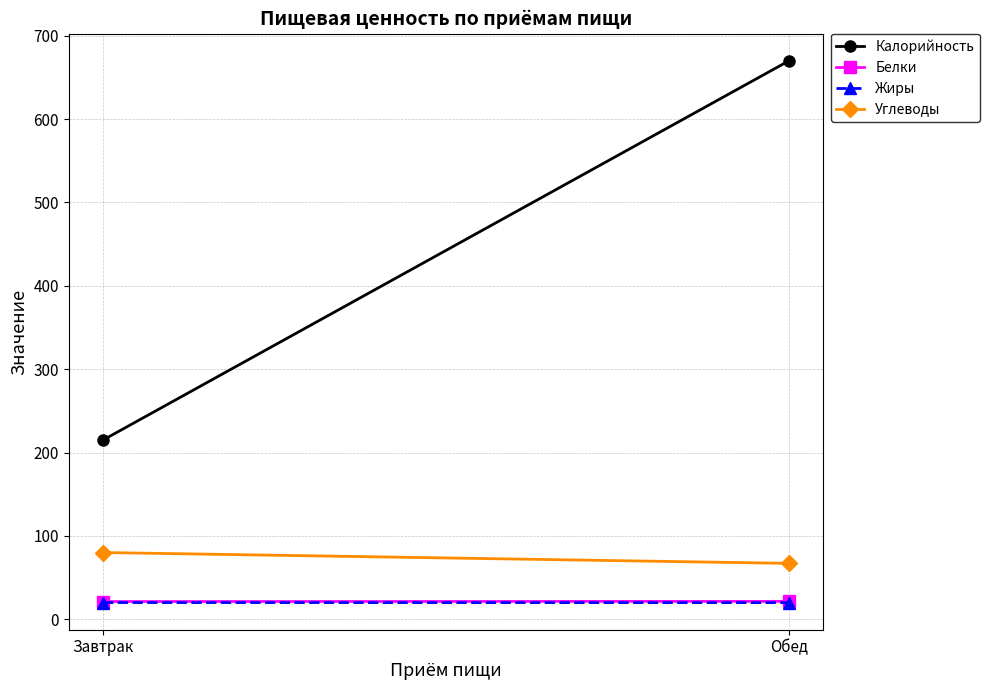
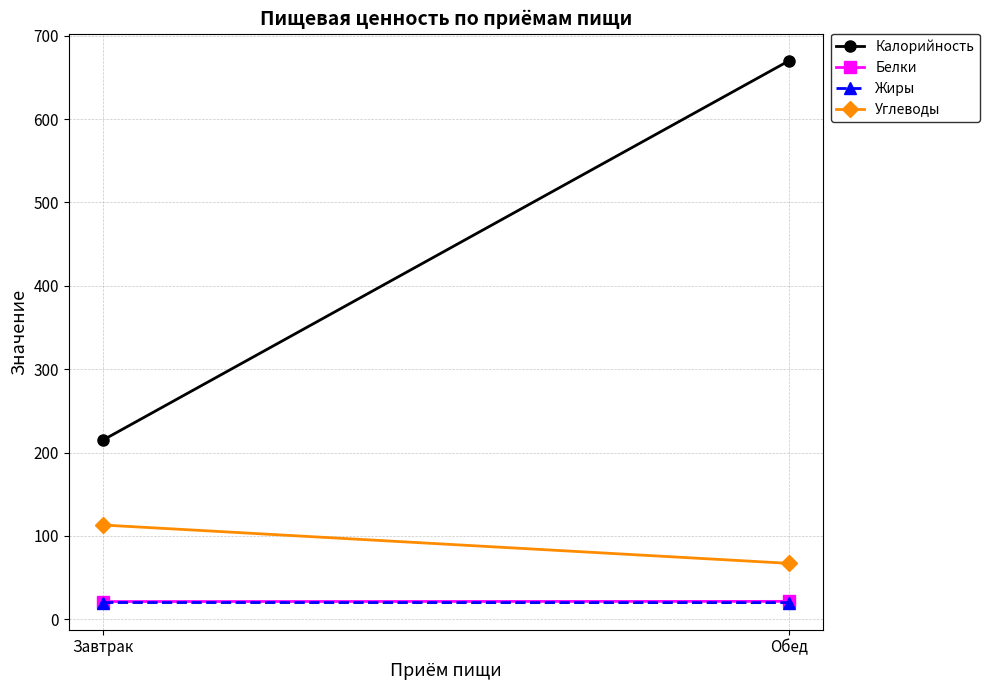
  {
    "Калорийность": {
      "Завтрак": 220,
      "Обед": 670
    },
    "Углеводы": {
-     "Завтрак": 80,
+     "Завтрак": 110,
      "Обед": 70
    }
  }
